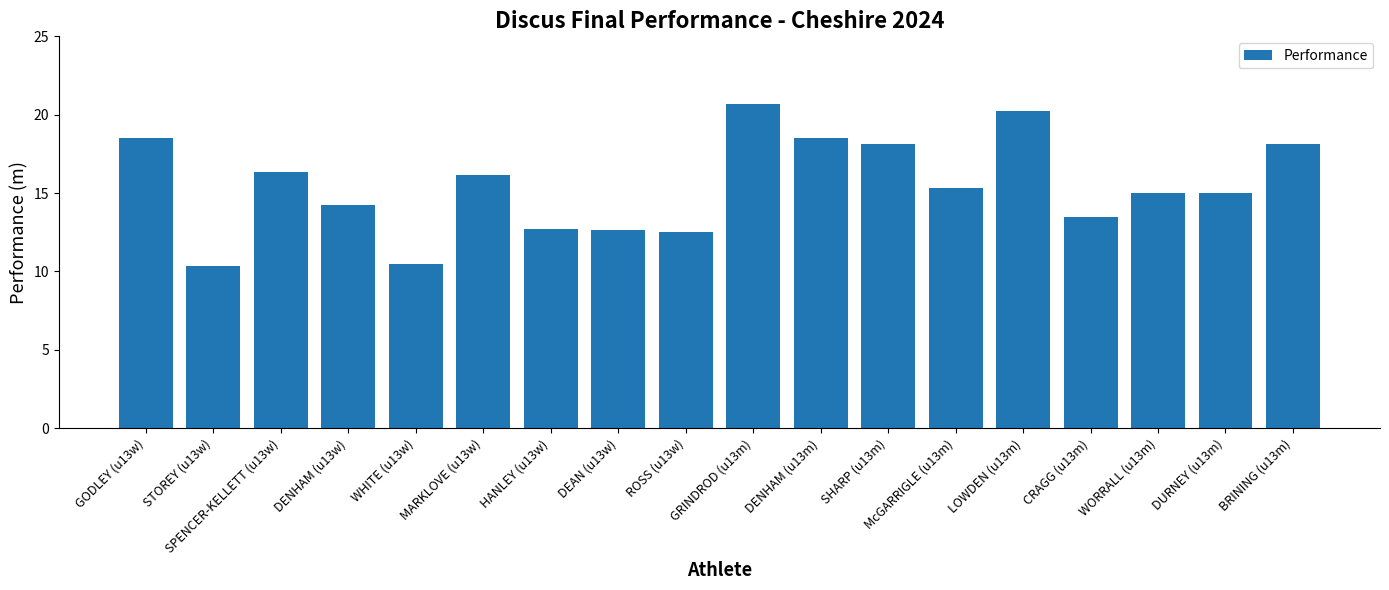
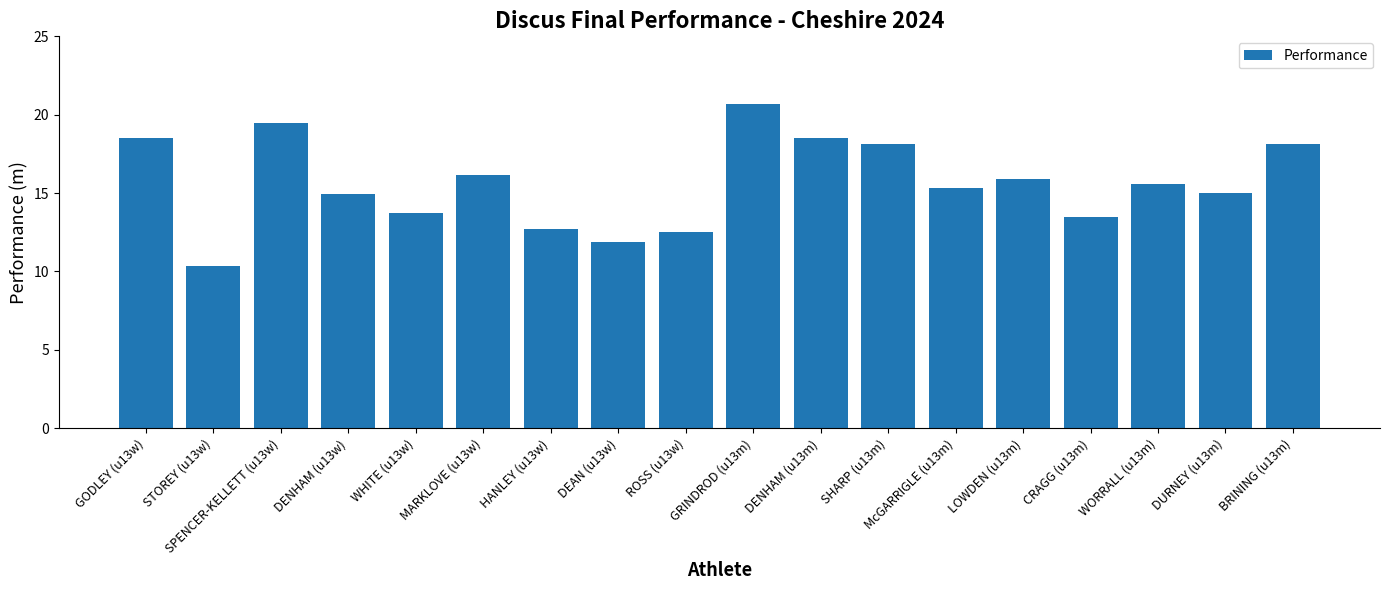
  {
    "GODLEY (u13w)": 18.5,
    "STOREY (u13w)": 10.3,
-   "SPENCER-KELLETT (u13w)": 16.3,
-   "DENHAM (u13w)": 14.3,
-   "WHITE (u13w)": 10.5,
+   "SPENCER-KELLETT (u13w)": 19.5,
+   "DENHAM (u13w)": 14.9,
+   "WHITE (u13w)": 13.8,
    "MARKLOVE (u13w)": 16.2,
    "HANLEY (u13w)": 12.7,
-   "DEAN (u13w)": 12.6,
+   "DEAN (u13w)": 11.9,
    "ROSS (u13w)": 12.5,
    "GRINDROD (u13m)": 20.7,
    "DENHAM (u13m)": 18.5,
    "SHARP (u13m)": 18.2,
    "McGARRIGLE (u13m)": 15.4,
-   "LOWDEN (u13m)": 20.3,
+   "LOWDEN (u13m)": 15.9,
    "CRAGG (u13m)": 13.4,
-   "WORRALL (u13m)": 15.0,
+   "WORRALL (u13m)": 15.6,
    "DURNEY (u13m)": 15.0,
    "BRINING (u13m)": 18.2
  }
